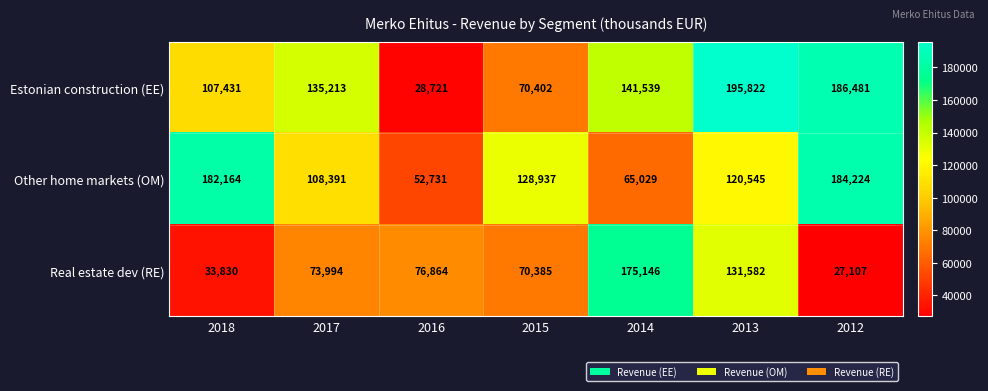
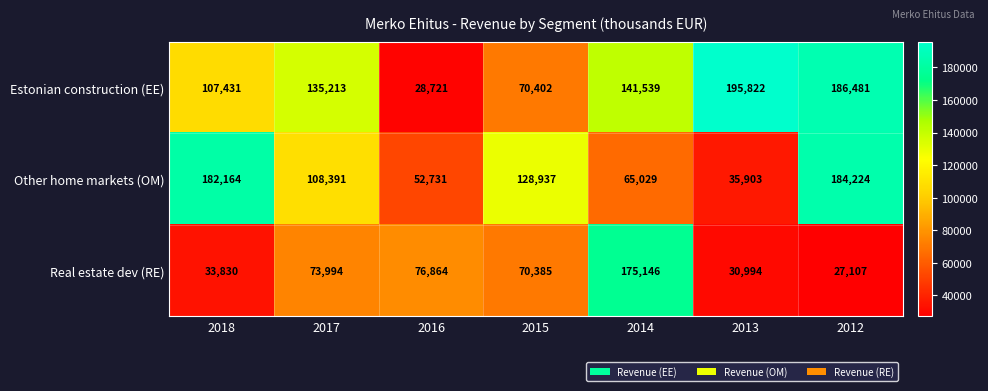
  {
    "Estonian construction (EE)": {
      "2018": "107,431",
      "2017": "135,213",
      "2016": "28,721",
      "2015": "70,402",
      "2014": "141,539",
      "2013": "195,822",
      "2012": "186,481"
    },
    "Other home markets (OM)": {
      "2018": "182,164",
      "2017": "108,391",
      "2016": "52,731",
      "2015": "128,937",
      "2014": "65,029",
-     "2013": "120,545",
+     "2013": "35,903",
      "2012": "184,224"
    },
    "Real estate dev (RE)": {
      "2018": "33,830",
      "2017": "73,994",
      "2016": "76,864",
      "2015": "70,385",
      "2014": "175,146",
-     "2013": "131,582",
+     "2013": "30,994",
      "2012": "27,107"
    }
  }
